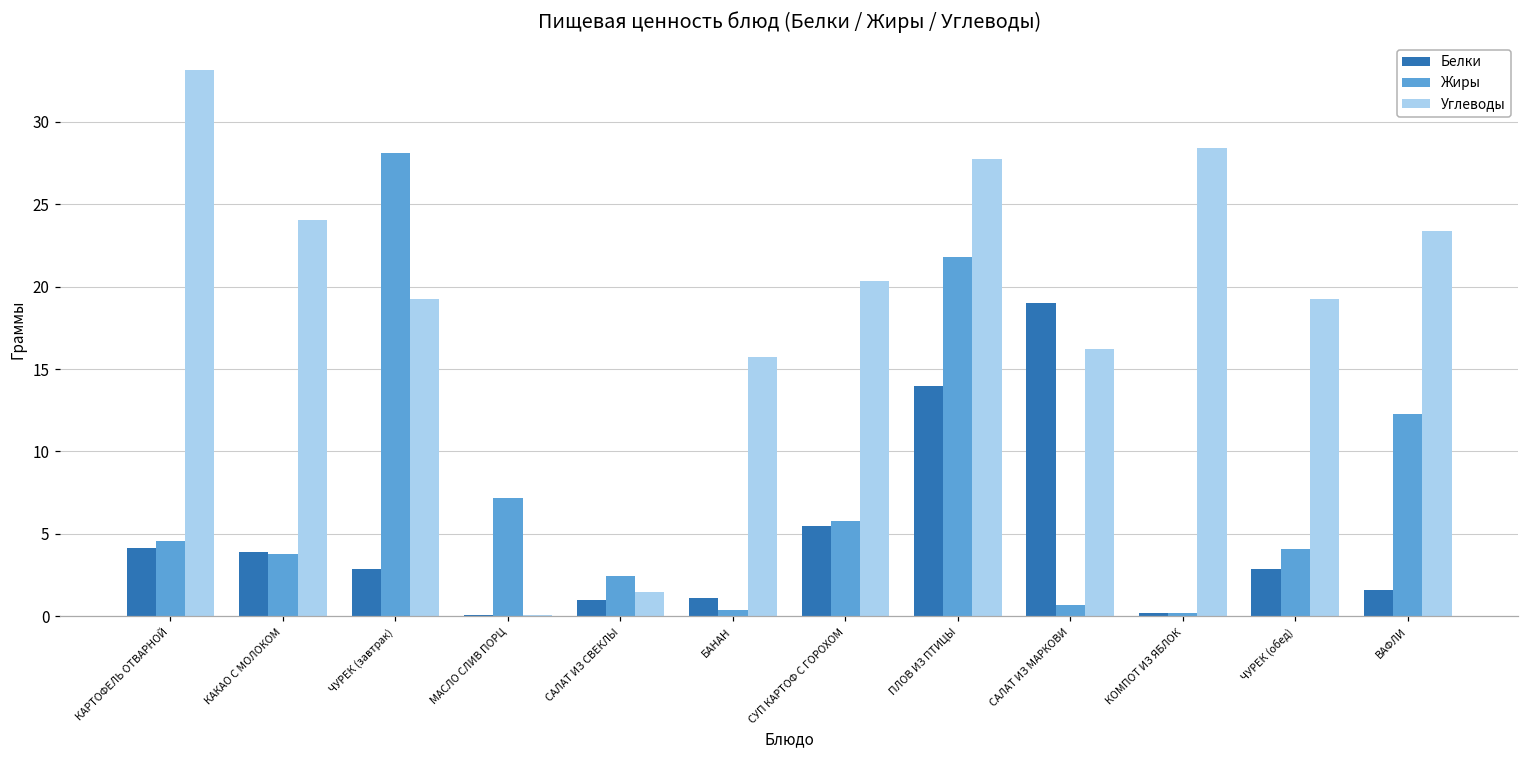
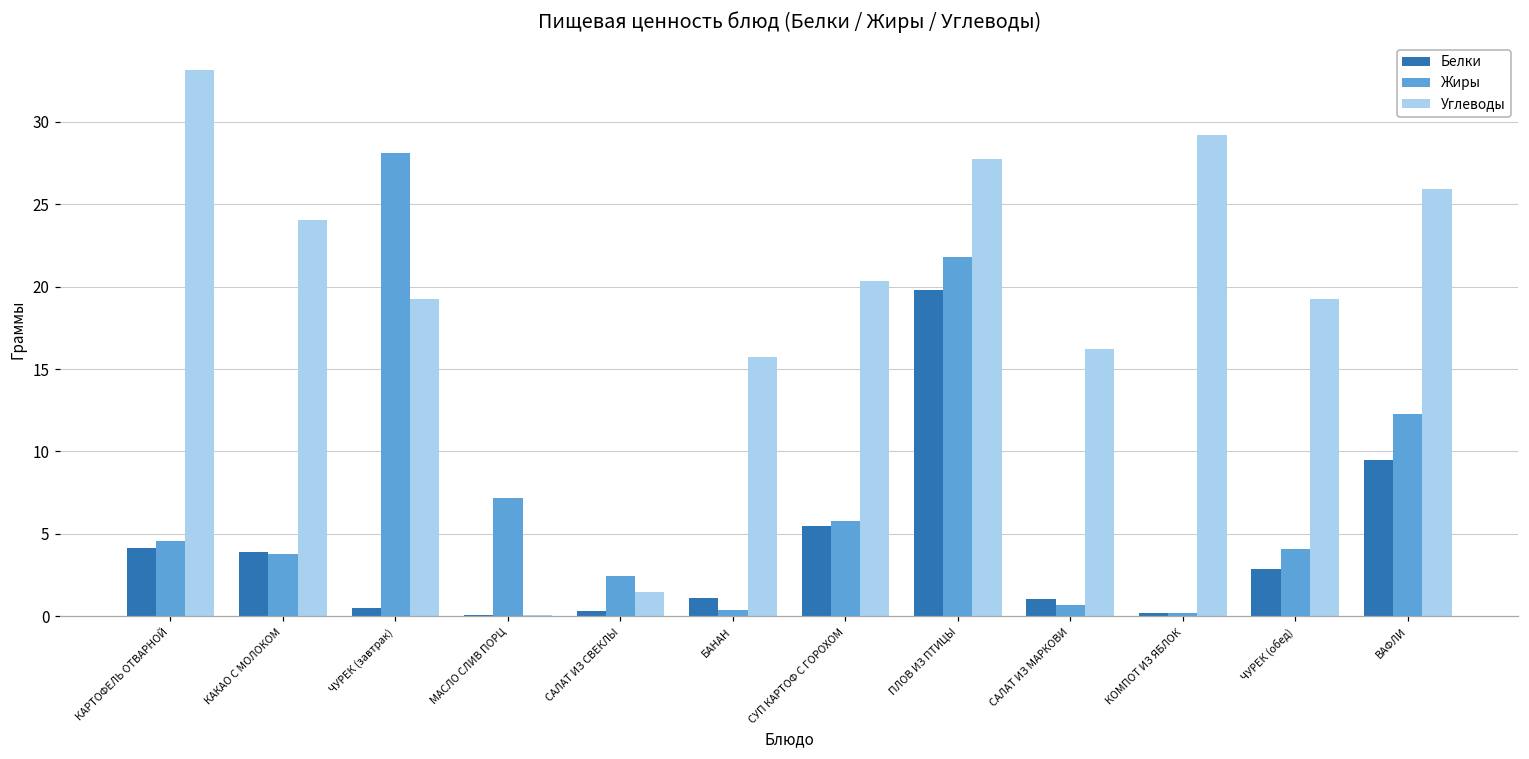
  {
    "Белки": {
      "КАРТОФЕЛЬ ОТВАРНОЙ": 4.1,
      "КАКАО С МОЛОКОМ": 3.9,
-     "ЧУРЕК (завтрак)": 2.9,
-     "САЛАТ ИЗ СВЕКЛЫ": 1.0,
+     "ЧУРЕК (завтрак)": 0.5,
+     "САЛАТ ИЗ СВЕКЛЫ": 0.3,
      "БАНАН": 1.1,
      "СУП КАРТОФ С ГОРОХОМ": 5.5,
-     "ПЛОВ ИЗ ПТИЦЫ": 14.0,
-     "САЛАТ ИЗ МАРКОВИ": 19.0,
+     "ПЛОВ ИЗ ПТИЦЫ": 19.8,
+     "САЛАТ ИЗ МАРКОВИ": 1.0,
      "КОМПОТ ИЗ ЯБЛОК": 0.2,
      "ЧУРЕК (обед)": 2.9,
-     "ВАФЛИ": 1.6
+     "ВАФЛИ": 9.5
    },
    "Жиры": {
      "КАРТОФЕЛЬ ОТВАРНОЙ": 4.5,
      "КАКАО С МОЛОКОМ": 3.8,
      "ЧУРЕК (завтрак)": 28.1,
      "МАСЛО СЛИВ ПОРЦ": 7.2,
      "САЛАТ ИЗ СВЕКЛЫ": 2.5,
      "БАНАН": 0.4,
      "СУП КАРТОФ С ГОРОХОМ": 5.8,
      "ПЛОВ ИЗ ПТИЦЫ": 21.8,
      "САЛАТ ИЗ МАРКОВИ": 0.7,
      "КОМПОТ ИЗ ЯБЛОК": 0.2,
      "ЧУРЕК (обед)": 4.1,
      "ВАФЛИ": 12.3
    },
    "Углеводы": {
      "КАРТОФЕЛЬ ОТВАРНОЙ": 33.1,
      "КАКАО С МОЛОКОМ": 24.1,
      "ЧУРЕК (завтрак)": 19.3,
      "САЛАТ ИЗ СВЕКЛЫ": 1.5,
      "БАНАН": 15.8,
      "СУП КАРТОФ С ГОРОХОМ": 20.4,
      "ПЛОВ ИЗ ПТИЦЫ": 27.7,
      "САЛАТ ИЗ МАРКОВИ": 16.2,
-     "КОМПОТ ИЗ ЯБЛОК": 28.4,
+     "КОМПОТ ИЗ ЯБЛОК": 29.2,
      "ЧУРЕК (обед)": 19.3,
-     "ВАФЛИ": 23.4
+     "ВАФЛИ": 25.9
    }
  }
